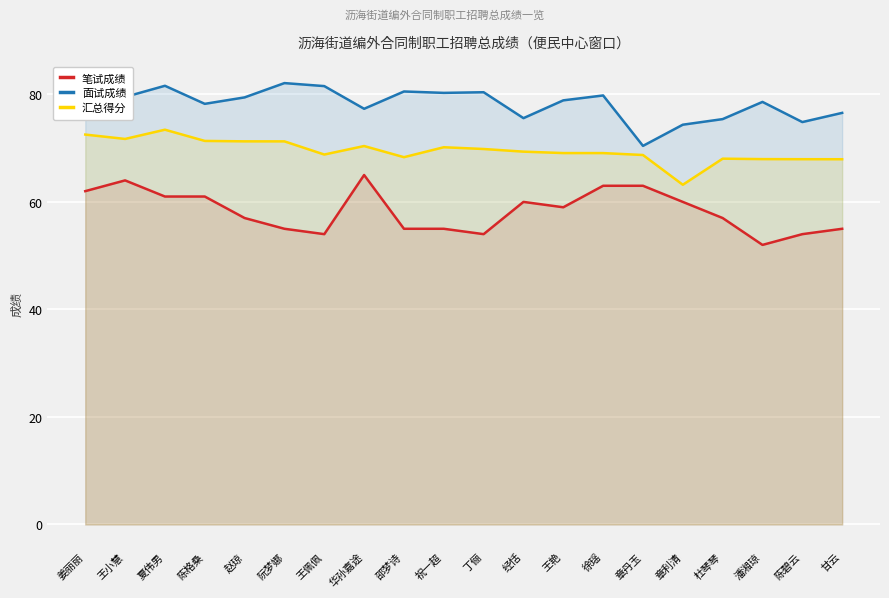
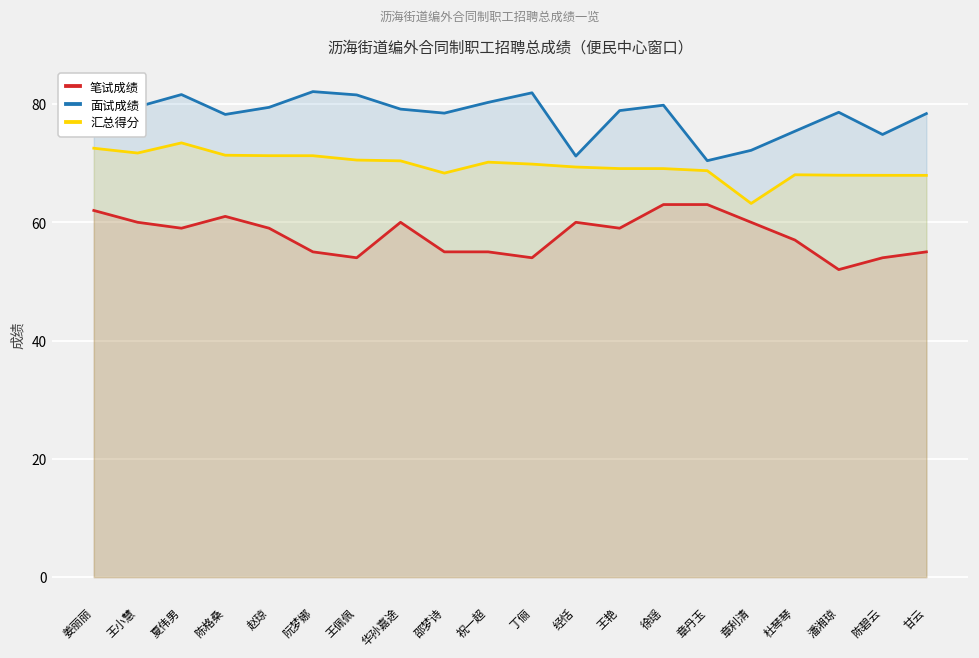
  {
    "笔试成绩": {
      "姜丽丽": 62,
-     "王小慧": 64,
-     "夏伟男": 61,
+     "王小慧": 60,
+     "夏伟男": 59,
      "陈格桑": 61,
-     "赵琼": 57,
+     "赵琼": 59,
      "阮梦娜": 55,
      "王佩佩": 54,
-     "华孙嘉途": 65,
+     "华孙嘉途": 60,
      "邵梦诗": 55,
      "祝一超": 55,
      "丁俪": 54,
      "经恬": 60,
      "王艳": 59,
      "徐瑶": 63,
      "章丹玉": 63,
      "章利清": 60,
      "杜琴琴": 57,
      "潘湘琼": 52,
      "陈碧云": 54,
      "甘云": 55
    },
    "面试成绩": {
      "夏伟男": 82,
      "陈格桑": 78,
      "赵琼": 79,
      "阮梦娜": 82,
      "王佩佩": 82,
-     "华孙嘉途": 77,
-     "邵梦诗": 81,
+     "华孙嘉途": 79,
+     "邵梦诗": 78,
      "祝一超": 80,
-     "丁俪": 80,
-     "经恬": 76,
+     "丁俪": 82,
+     "经恬": 71,
      "王艳": 79,
      "徐瑶": 80,
      "章丹玉": 70,
-     "章利清": 74,
+     "章利清": 72,
      "杜琴琴": 75,
      "潘湘琼": 79,
      "陈碧云": 75,
-     "甘云": 77
+     "甘云": 78
    },
    "汇总得分": {
      "姜丽丽": 73,
      "王小慧": 72,
      "夏伟男": 73,
      "陈格桑": 71,
      "赵琼": 71,
      "阮梦娜": 71,
-     "王佩佩": 69,
+     "王佩佩": 71,
      "华孙嘉途": 70,
      "邵梦诗": 68,
      "祝一超": 70,
      "丁俪": 70,
      "经恬": 69,
      "王艳": 69,
      "徐瑶": 69,
      "章丹玉": 69,
      "章利清": 63,
      "杜琴琴": 68,
      "潘湘琼": 68,
      "陈碧云": 68,
      "甘云": 68
    }
  }
